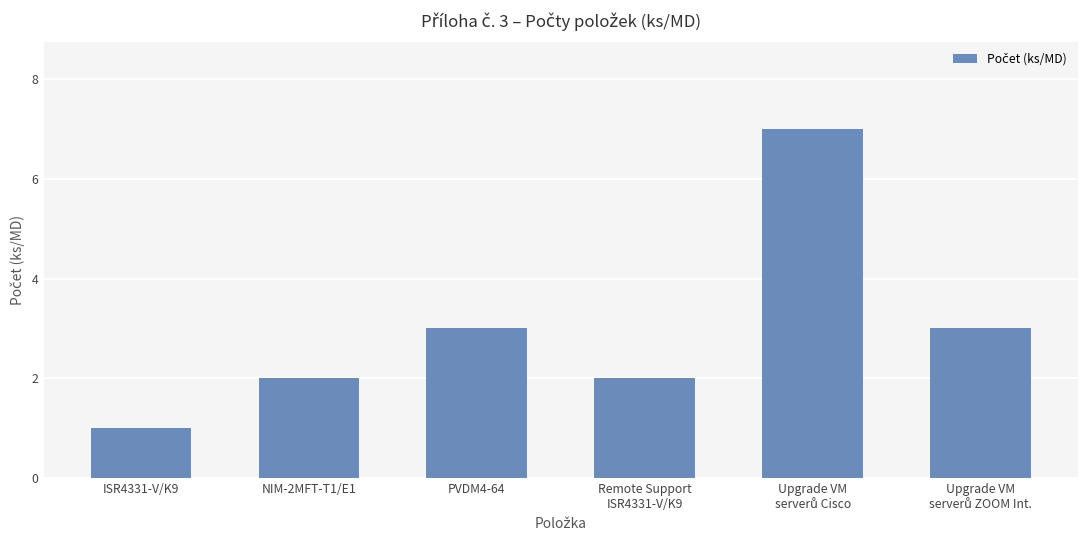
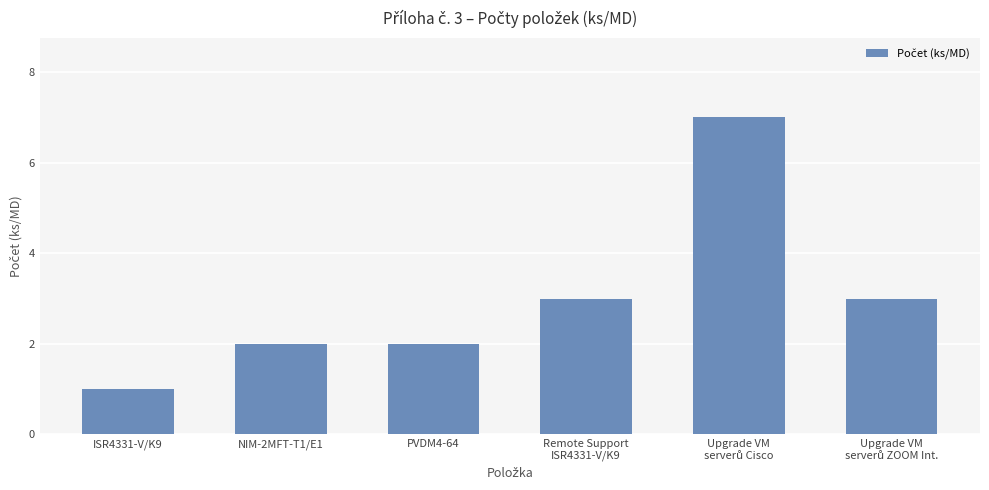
  {
    "ISR4331-V/K9": 1,
    "NIM-2MFT-T1/E1": 2,
-   "PVDM4-64": 3,
-   "Remote Support ISR4331-V/K9": 2,
+   "PVDM4-64": 2,
+   "Remote Support ISR4331-V/K9": 3,
    "Upgrade VM serverů Cisco": 7,
    "Upgrade VM serverů ZOOM Int.": 3
  }
